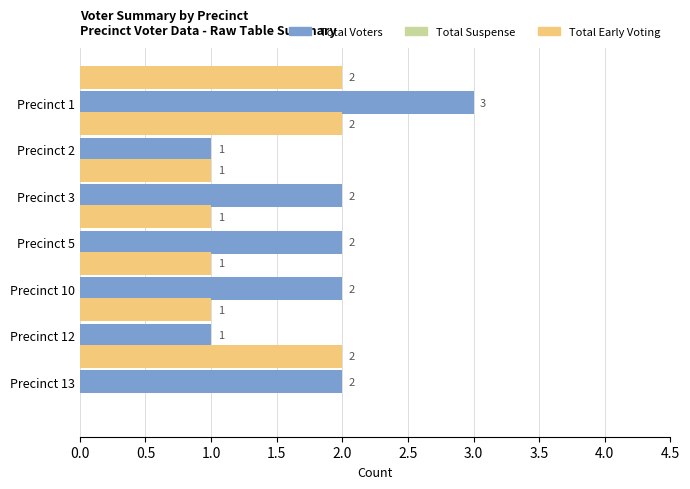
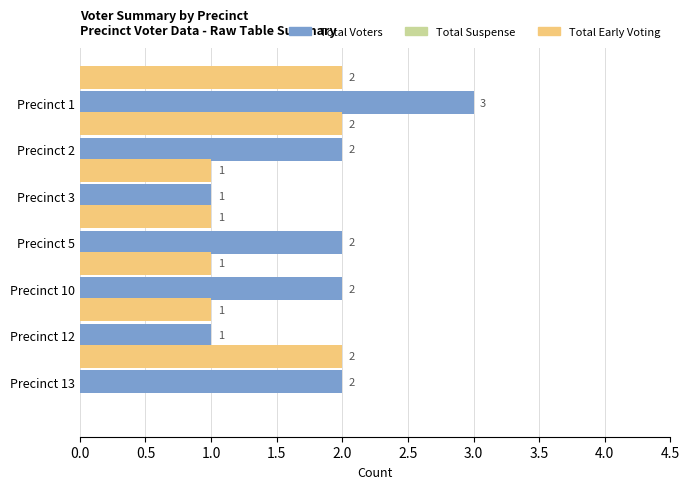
  {
    "Total Voters": {
      "Precinct 1": 3,
-     "Precinct 2": 1,
-     "Precinct 3": 2,
+     "Precinct 2": 2,
+     "Precinct 3": 1,
      "Precinct 5": 2,
      "Precinct 10": 2,
      "Precinct 12": 1,
      "Precinct 13": 2
    }
  }
